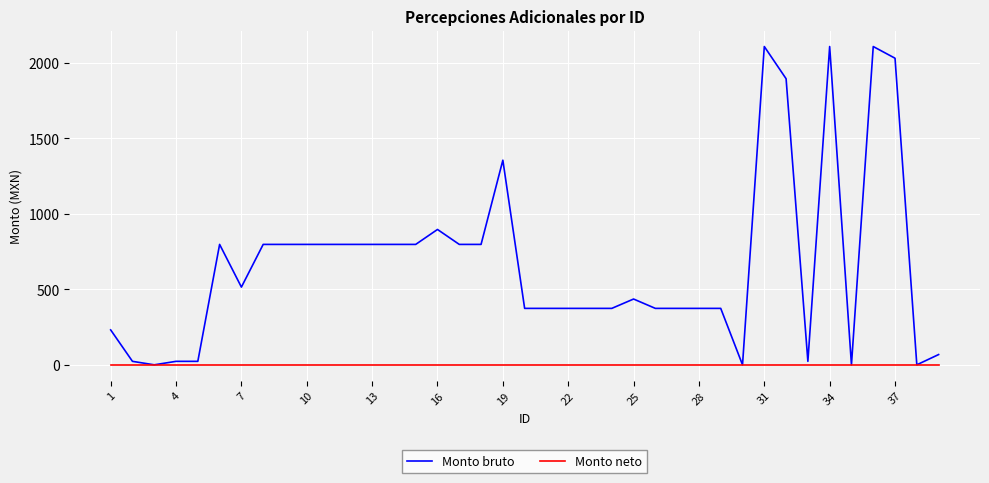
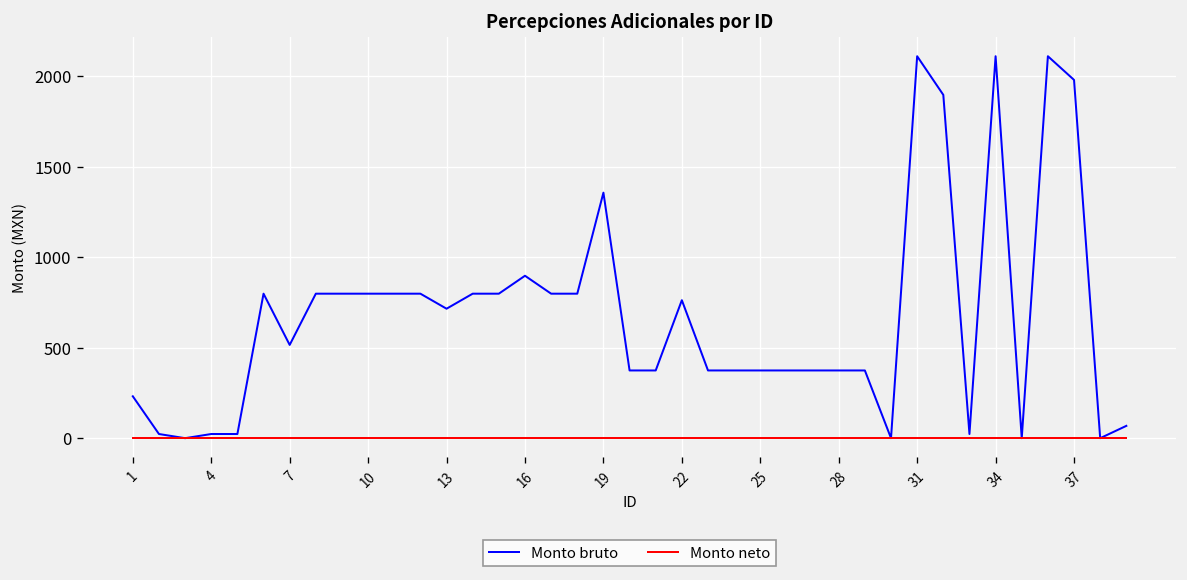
  {
    "Monto bruto": {
      "1": 230,
      "4": 20,
      "7": 520,
      "10": 800,
-     "13": 800,
+     "13": 720,
      "16": 900,
      "19": 1360,
-     "22": 370,
-     "25": 440,
+     "22": 760,
+     "25": 370,
      "28": 370,
      "31": 2110,
      "34": 2110,
-     "37": 2030
+     "37": 1980
    },
    "Monto neto": {
      "1": 0,
      "4": 0,
      "7": 0,
      "10": 0,
      "13": 0,
      "16": 0,
      "19": 0,
      "22": 0,
      "25": 0,
      "28": 0,
      "31": 0,
      "34": 0,
      "37": 0
    }
  }
